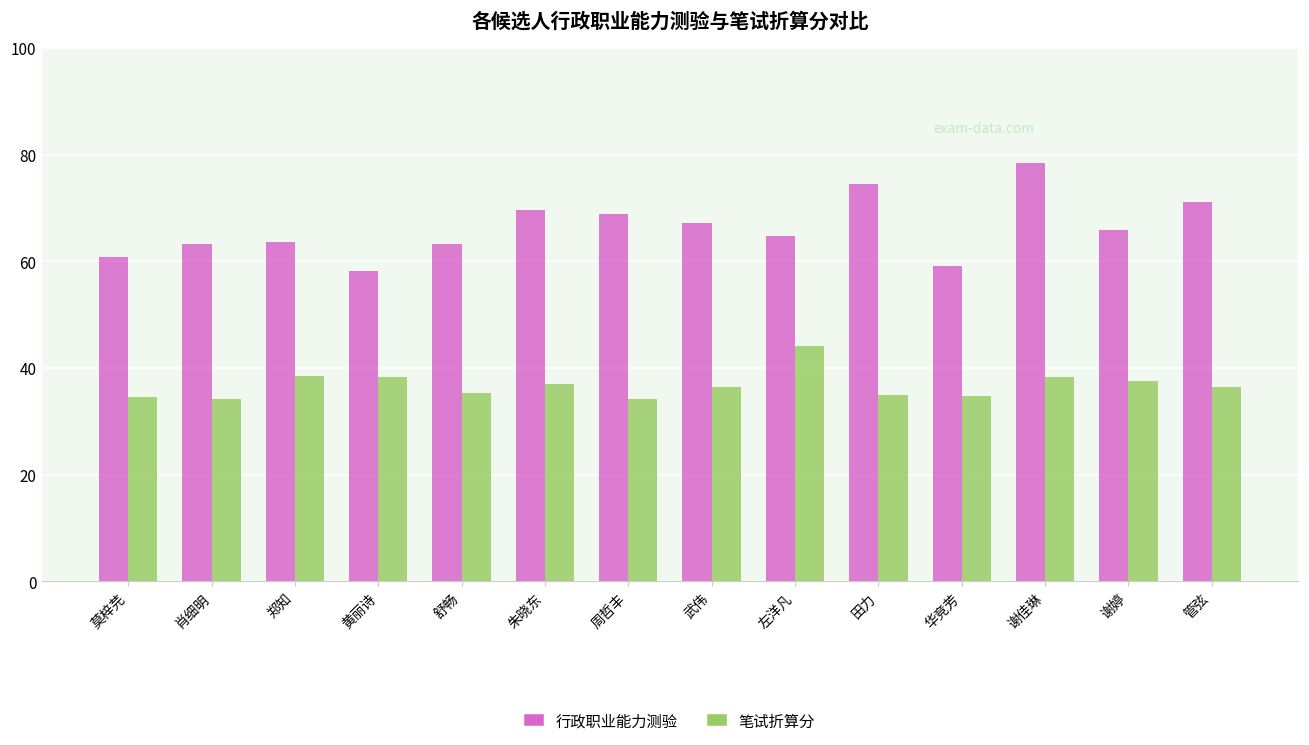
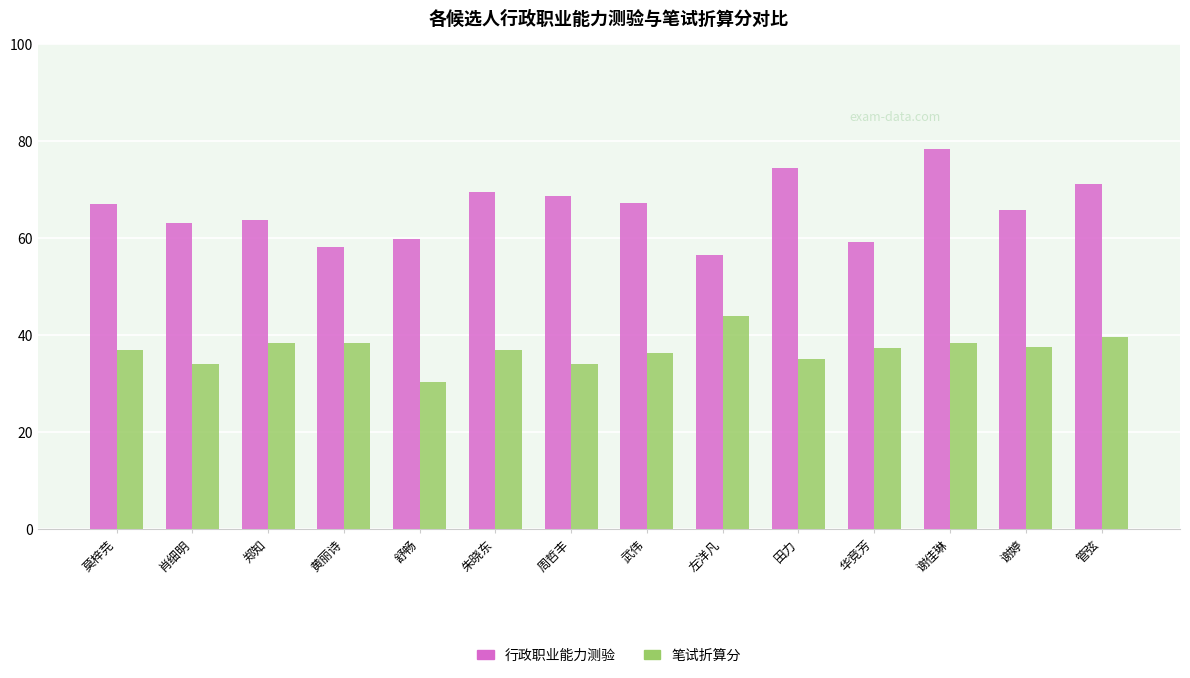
  {
    "行政职业能力测验": {
-     "莫梓芫": 61,
+     "莫梓芫": 67,
      "肖细明": 63,
      "郑知": 64,
      "黄丽诗": 58,
-     "舒畅": 63,
+     "舒畅": 60,
      "朱晓东": 70,
      "周哲丰": 69,
      "武伟": 67,
-     "左洋凡": 65,
+     "左洋凡": 57,
      "田力": 75,
      "华竞芳": 59,
      "谢佳琳": 78,
      "谢婷": 66,
      "管弦": 71
    },
    "笔试折算分": {
-     "莫梓芫": 35,
+     "莫梓芫": 37,
      "肖细明": 34,
      "郑知": 38,
      "黄丽诗": 38,
-     "舒畅": 35,
+     "舒畅": 30,
      "朱晓东": 37,
      "周哲丰": 34,
      "武伟": 36,
      "左洋凡": 44,
      "田力": 35,
-     "华竞芳": 35,
+     "华竞芳": 37,
      "谢佳琳": 38,
      "谢婷": 38,
-     "管弦": 36
+     "管弦": 40
    }
  }
